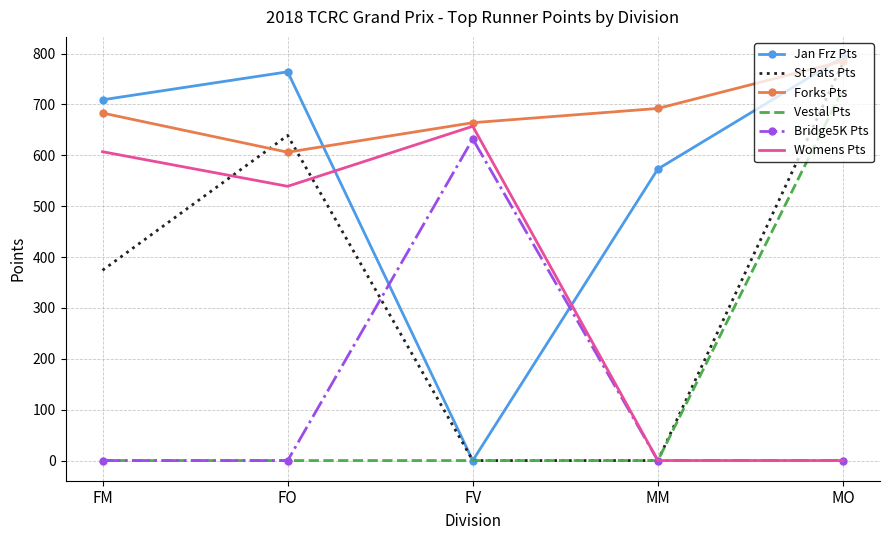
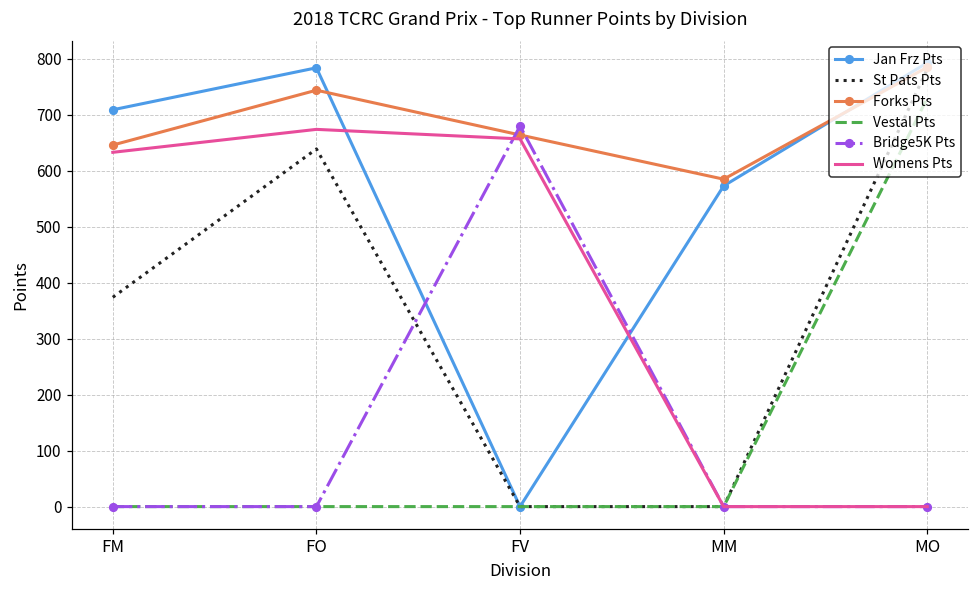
  {
    "Jan Frz Pts": {
      "FM": 710,
-     "FO": 760,
+     "FO": 780,
      "MM": 570
    },
    "St Pats Pts": {
      "FM": 370,
      "FO": 640
    },
    "Forks Pts": {
-     "FM": 680,
-     "FO": 610,
+     "FM": 650,
+     "FO": 740,
      "FV": 660,
-     "MM": 690
+     "MM": 590
    },
    "Bridge5K Pts": {
-     "FV": 630
+     "FV": 680
    },
    "Womens Pts": {
-     "FM": 610,
-     "FO": 540,
+     "FM": 630,
+     "FO": 670,
      "FV": 660
    }
  }
